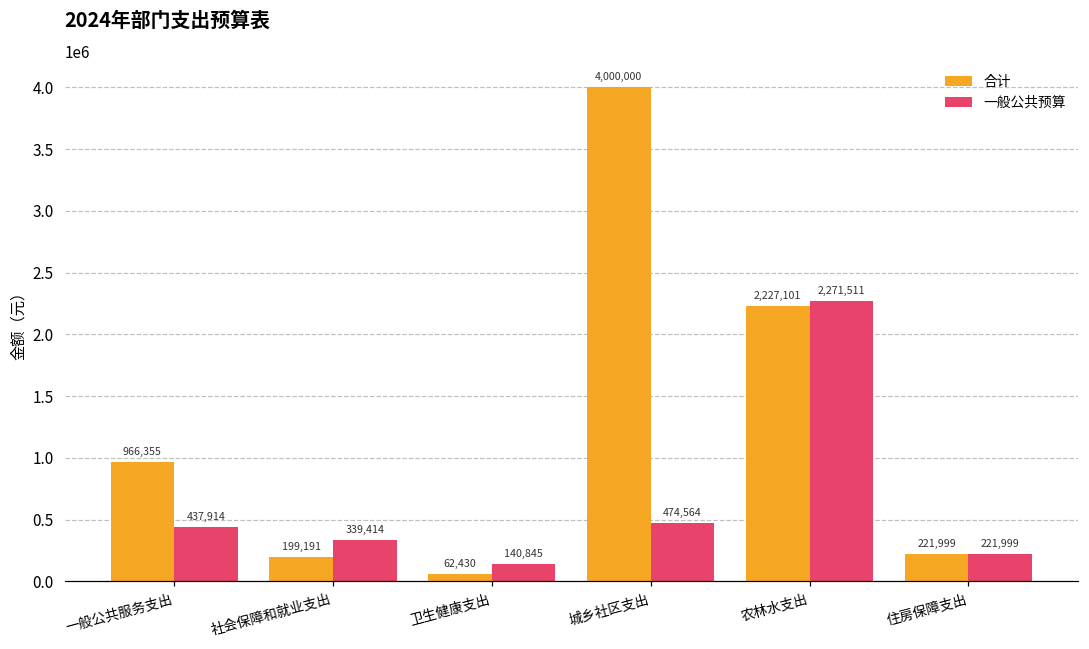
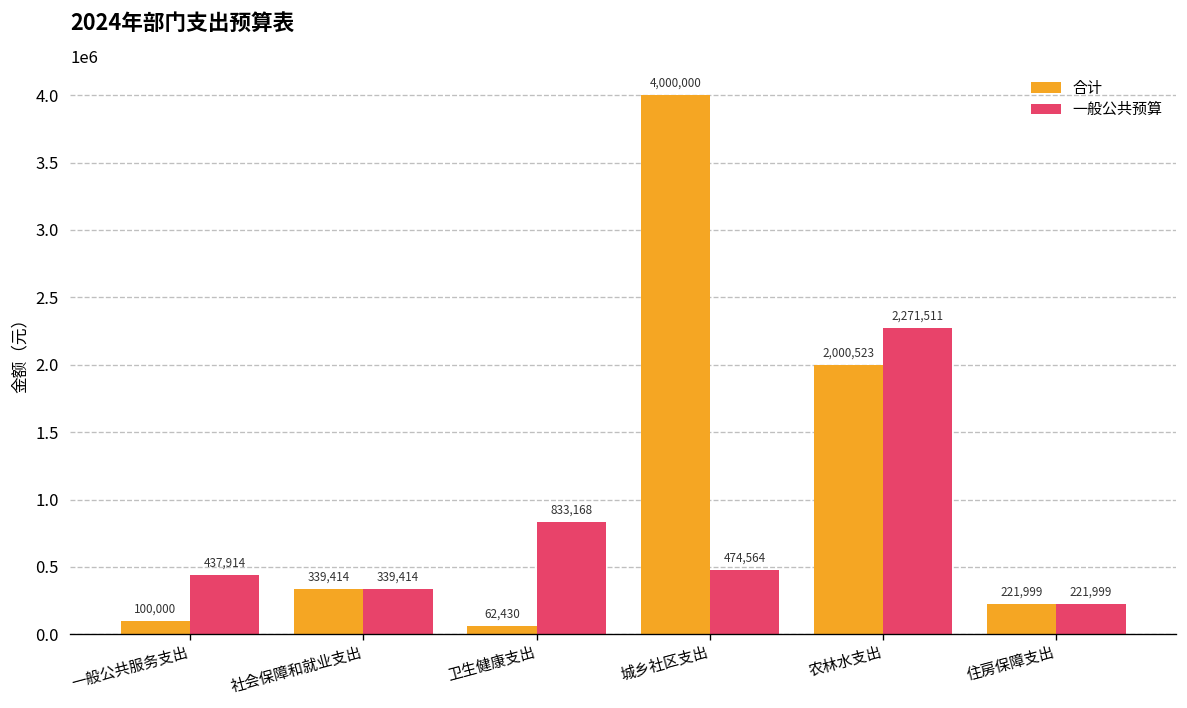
  {
    "合计": {
-     "一般公共服务支出": "966,355",
-     "社会保障和就业支出": "199,191",
+     "一般公共服务支出": "100,000",
+     "社会保障和就业支出": "339,414",
      "卫生健康支出": "62,430",
      "城乡社区支出": "4,000,000",
-     "农林水支出": "2,227,101",
+     "农林水支出": "2,000,523",
      "住房保障支出": "221,999"
    },
    "一般公共预算": {
      "一般公共服务支出": "437,914",
      "社会保障和就业支出": "339,414",
-     "卫生健康支出": "140,845",
+     "卫生健康支出": "833,168",
      "城乡社区支出": "474,564",
      "农林水支出": "2,271,511",
      "住房保障支出": "221,999"
    }
  }
